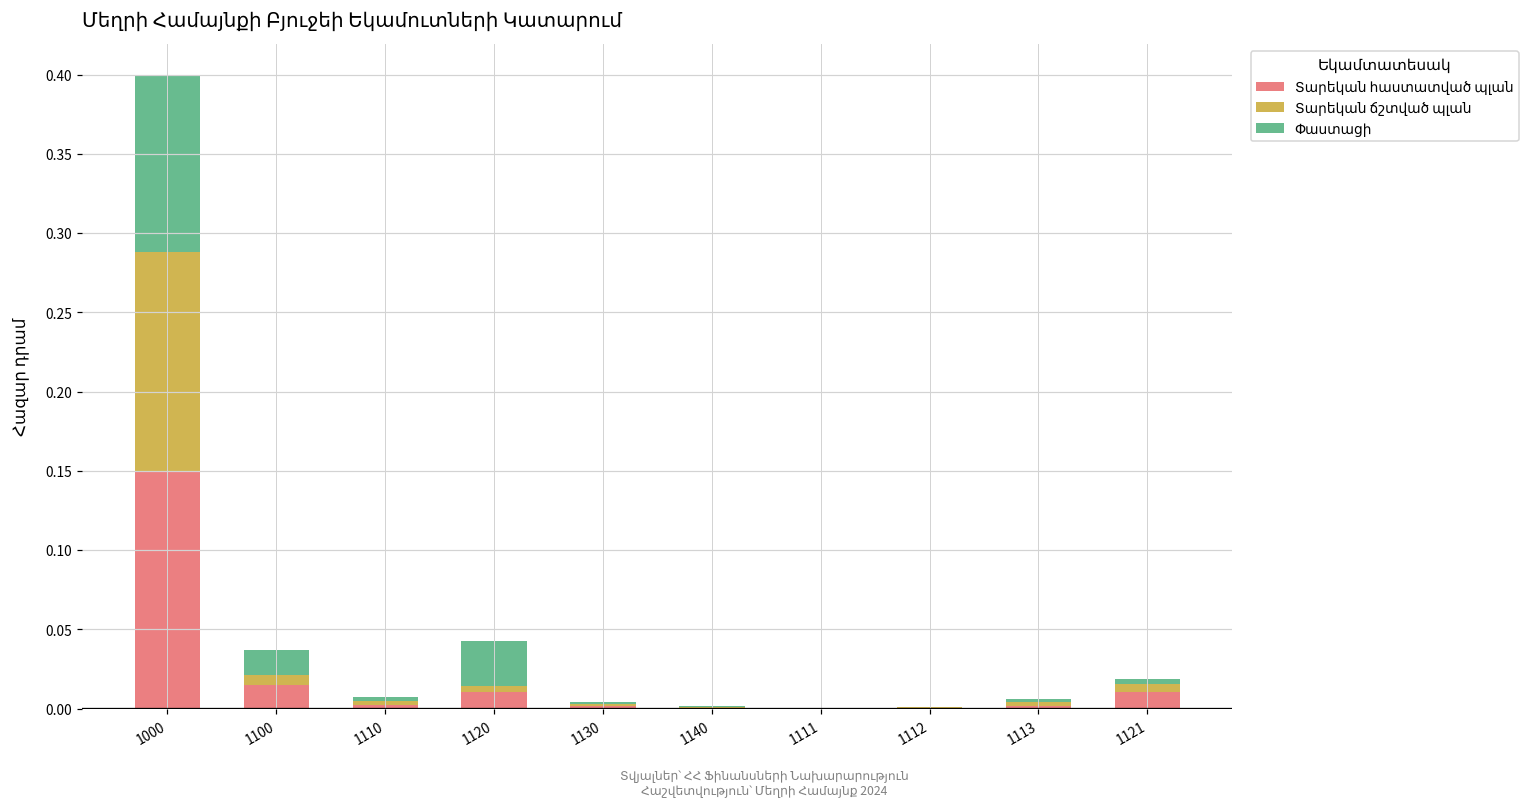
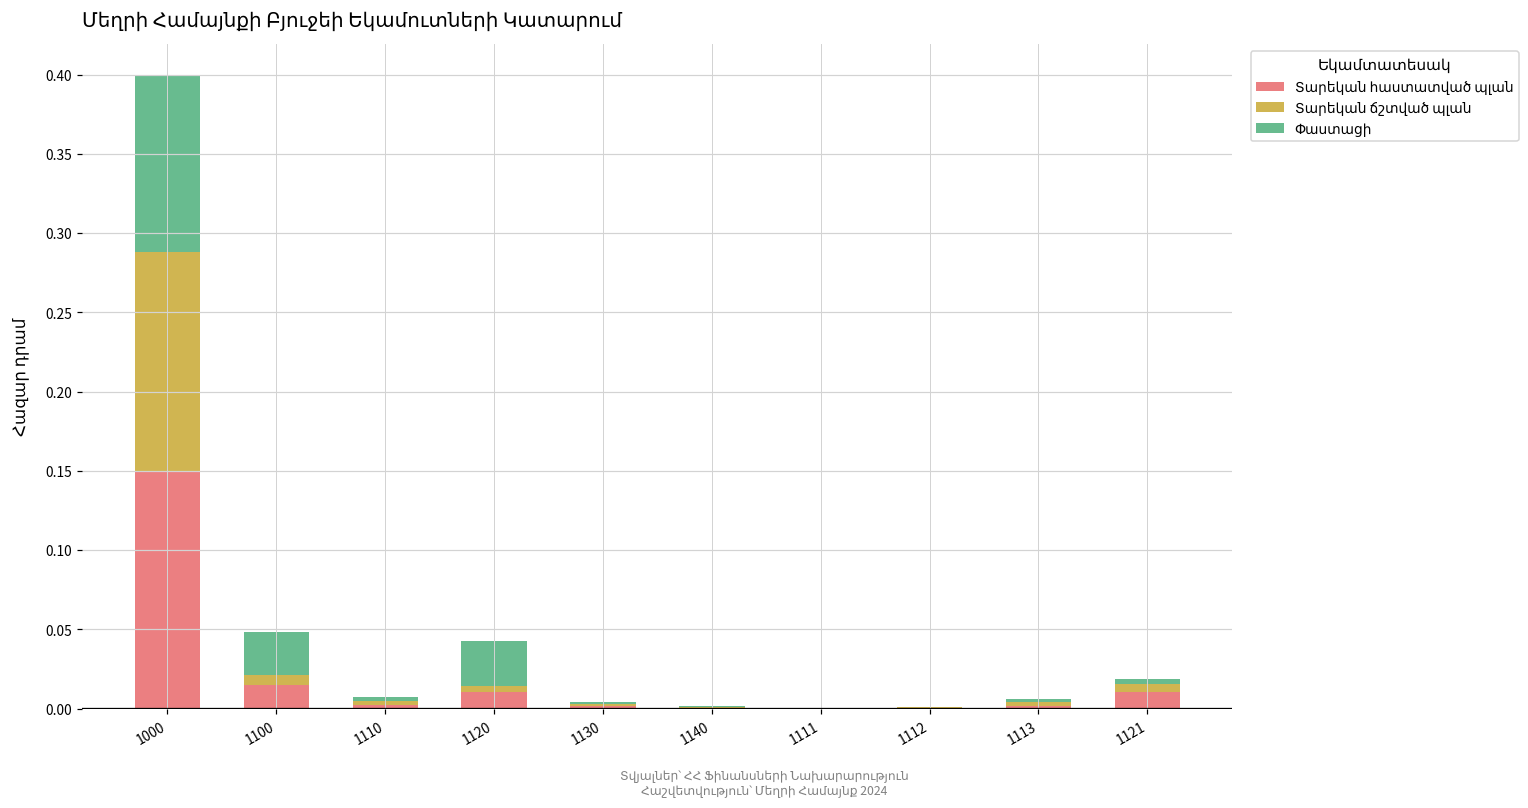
  {
    "Տարեկան ճշտված պլան": {
      "1000": 0.138,
      "1100": 0.007,
      "1110": 0.003,
      "1120": 0.004,
      "1113": 0.002,
      "1121": 0.005
    },
    "Փաստացի": {
      "1000": 0.111,
-     "1100": 0.016,
+     "1100": 0.027,
      "1110": 0.002,
      "1120": 0.028,
      "1113": 0.002,
      "1121": 0.003
    }
  }
